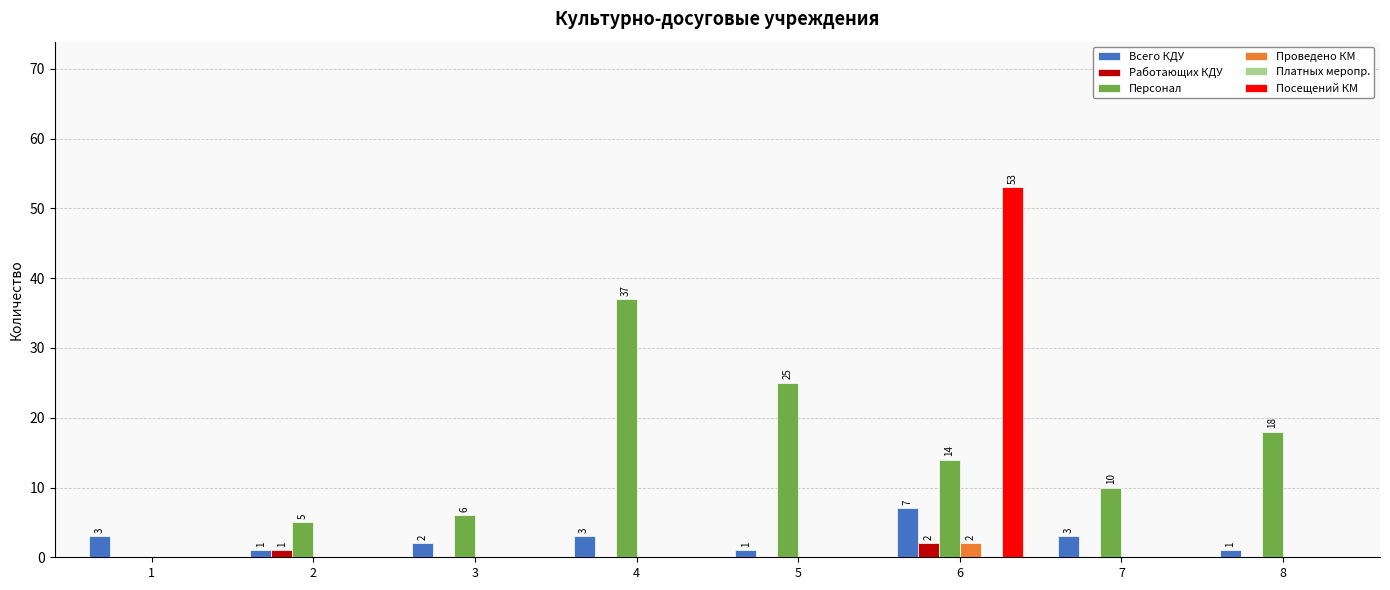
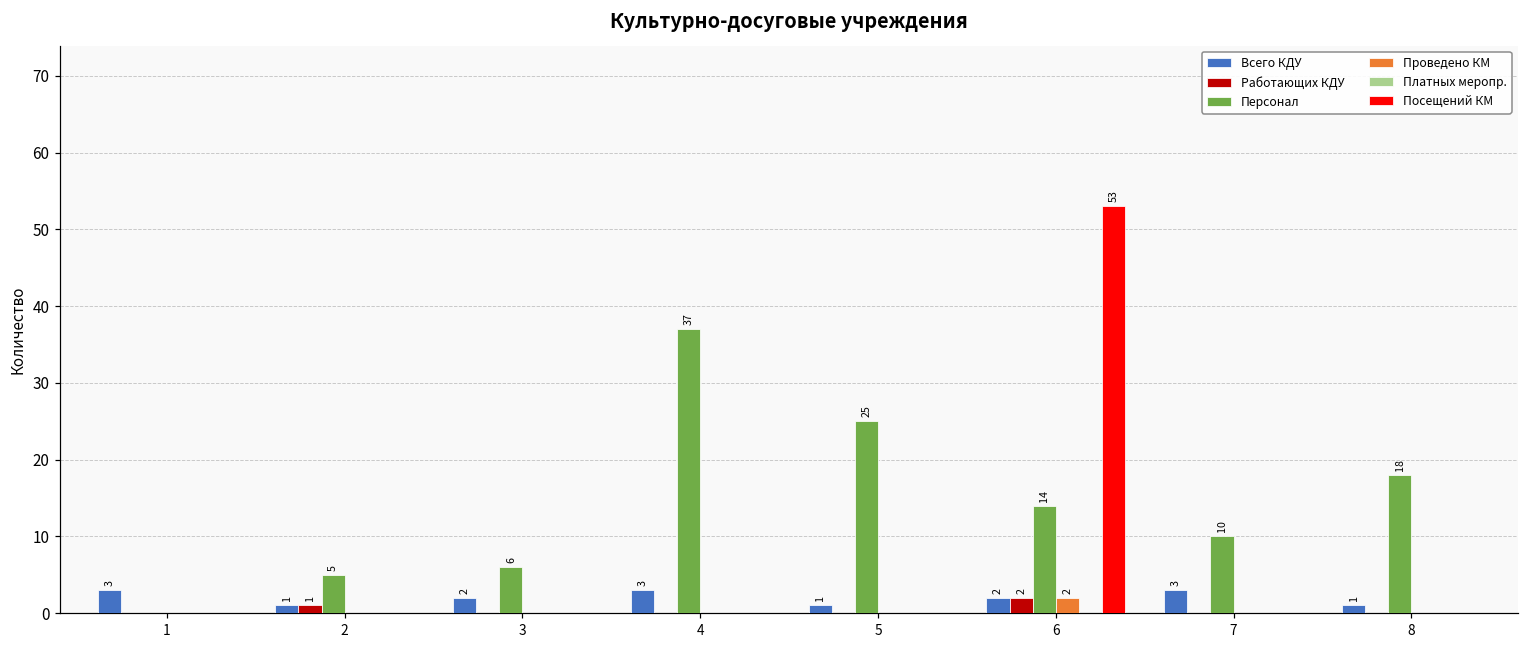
  {
    "Всего КДУ": {
      "1": 3,
      "2": 1,
      "3": 2,
      "4": 3,
      "5": 1,
-     "6": 7,
+     "6": 2,
      "7": 3,
      "8": 1
    },
    "Работающих КДУ": {
      "2": 1,
      "6": 2
    },
    "Персонал": {
      "2": 5,
      "3": 6,
      "4": 37,
      "5": 25,
      "6": 14,
      "7": 10,
      "8": 18
    },
    "Проведено КМ": {
      "6": 2
    },
    "Платных меропр.": {
      "1": 0,
      "2": 0,
      "3": 0,
      "4": 0,
      "5": 0,
      "6": 0,
      "7": 0,
      "8": 0
    },
    "Посещений КМ": {
      "6": 53
    }
  }
